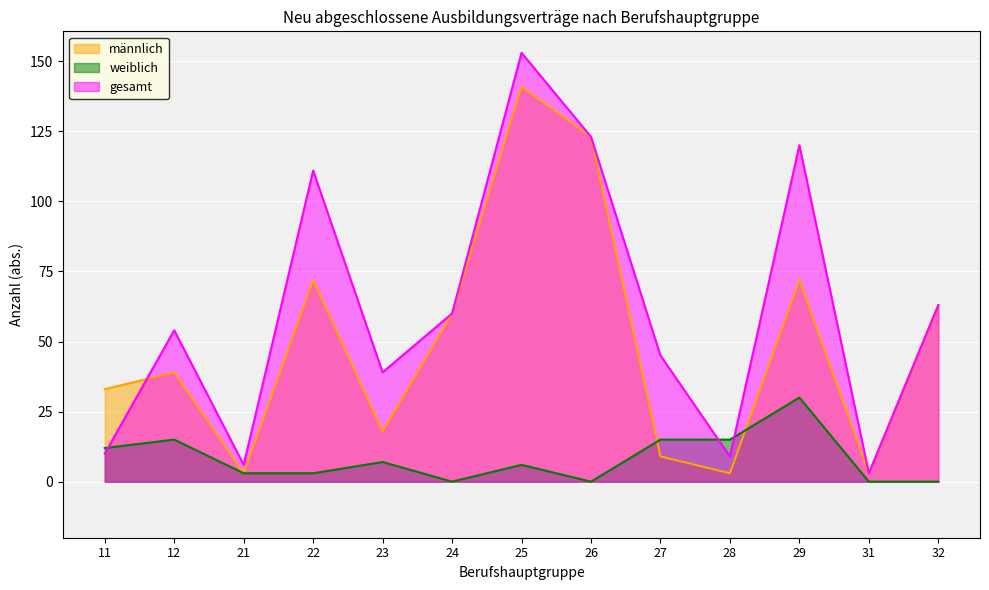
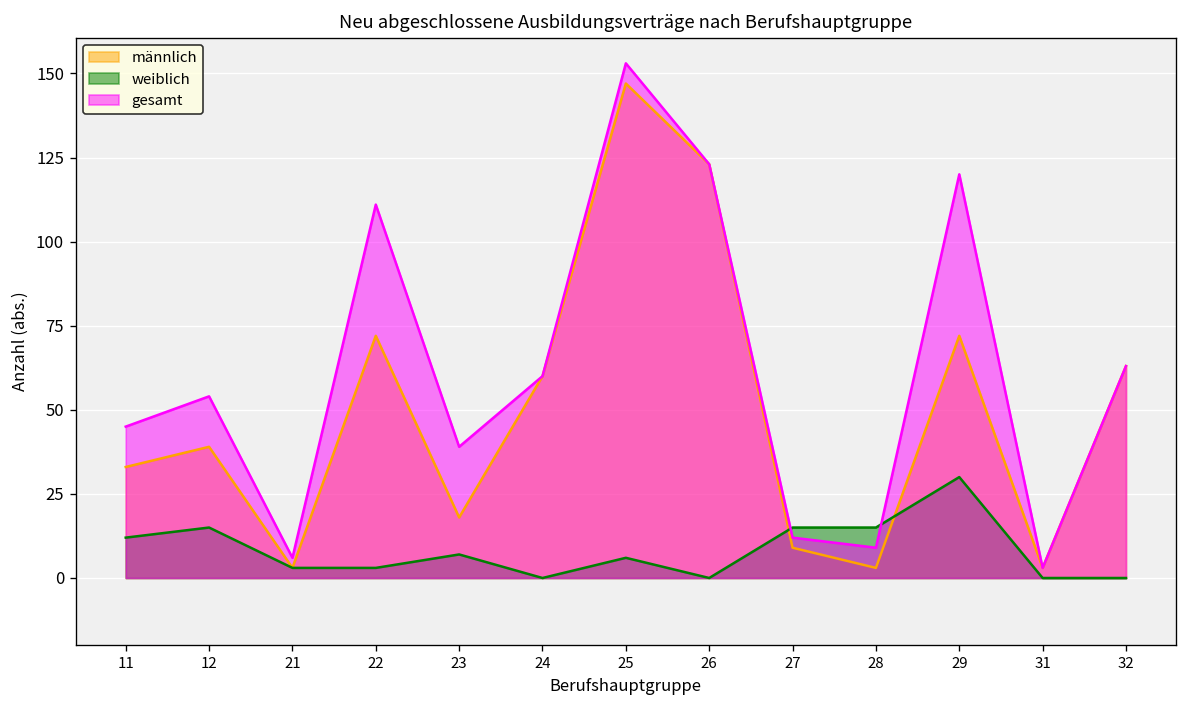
  {
    "männlich": {
      "11": 33,
      "12": 39,
      "22": 72,
      "23": 18,
-     "25": 141,
+     "25": 147,
      "27": 9,
      "28": 3,
      "29": 72
    },
    "weiblich": {
      "11": 12,
      "12": 15,
      "22": 3,
      "23": 7,
      "24": 0,
      "25": 6,
      "26": 0,
      "27": 15,
      "28": 15,
      "29": 30,
      "31": 0,
      "32": 0
    },
    "gesamt": {
-     "11": 10,
+     "11": 45,
      "12": 54,
      "21": 6,
      "22": 111,
      "23": 39,
      "25": 153,
-     "27": 45,
+     "27": 12,
      "28": 9,
      "29": 120
    }
  }
